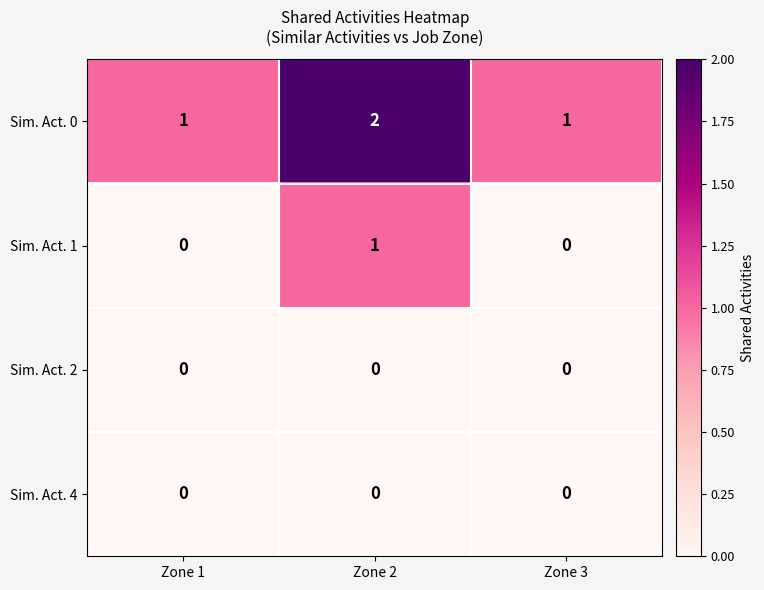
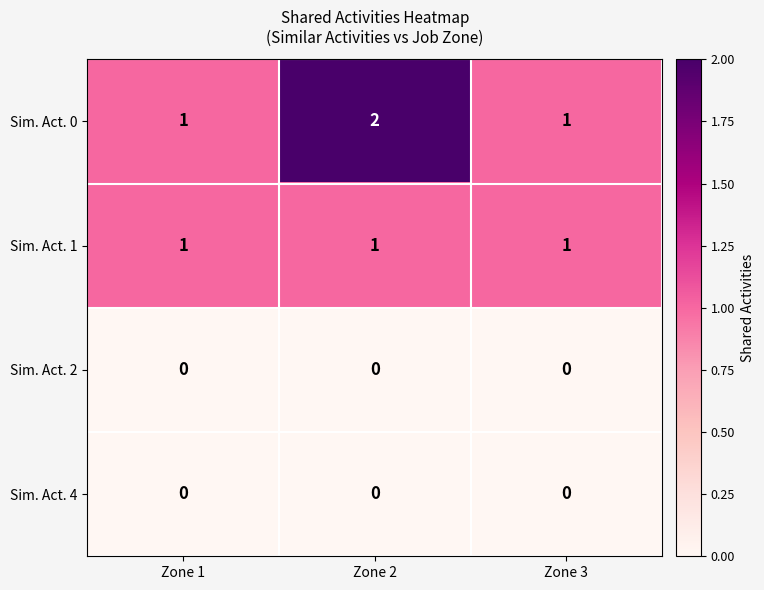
  {
    "Sim. Act. 0": {
      "Zone 1": 1,
      "Zone 2": 2,
      "Zone 3": 1
    },
    "Sim. Act. 1": {
-     "Zone 1": 0,
+     "Zone 1": 1,
      "Zone 2": 1,
-     "Zone 3": 0
+     "Zone 3": 1
    },
    "Sim. Act. 2": {
      "Zone 1": 0,
      "Zone 2": 0,
      "Zone 3": 0
    },
    "Sim. Act. 4": {
      "Zone 1": 0,
      "Zone 2": 0,
      "Zone 3": 0
    }
  }
